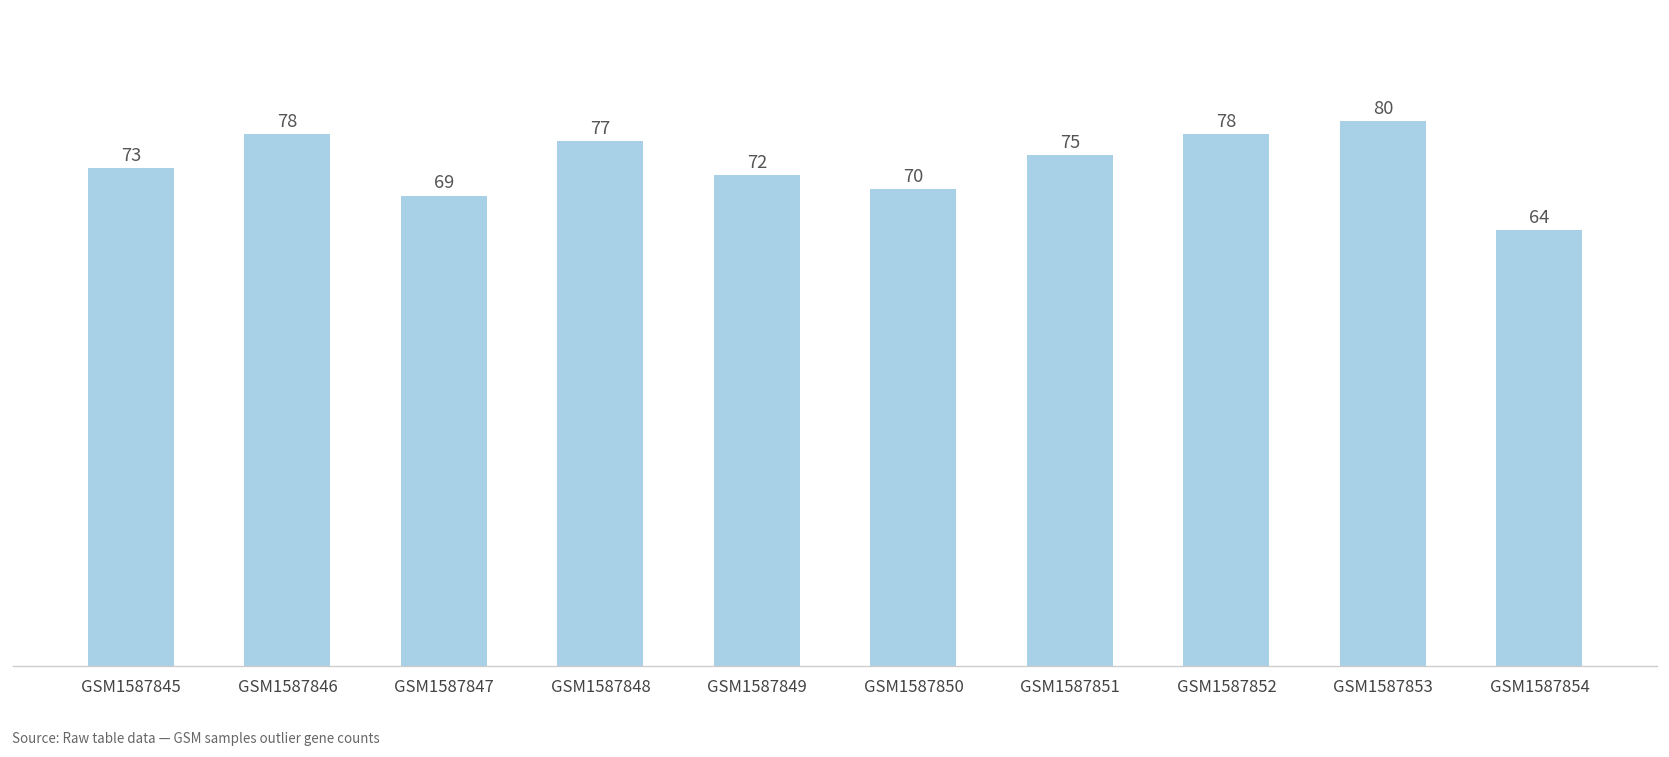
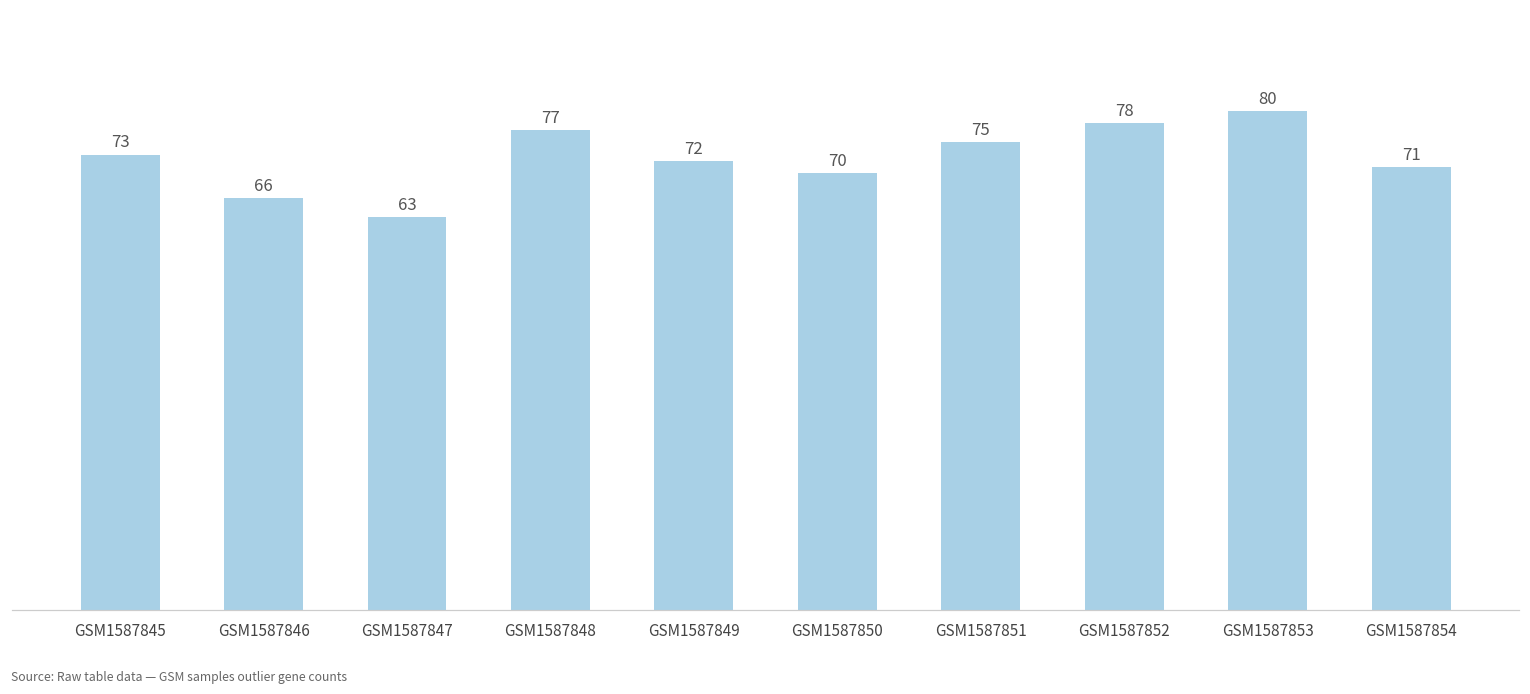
  {
    "GSM1587845": 73,
-   "GSM1587846": 78,
-   "GSM1587847": 69,
+   "GSM1587846": 66,
+   "GSM1587847": 63,
    "GSM1587848": 77,
    "GSM1587849": 72,
    "GSM1587850": 70,
    "GSM1587851": 75,
    "GSM1587852": 78,
    "GSM1587853": 80,
-   "GSM1587854": 64
+   "GSM1587854": 71
  }
